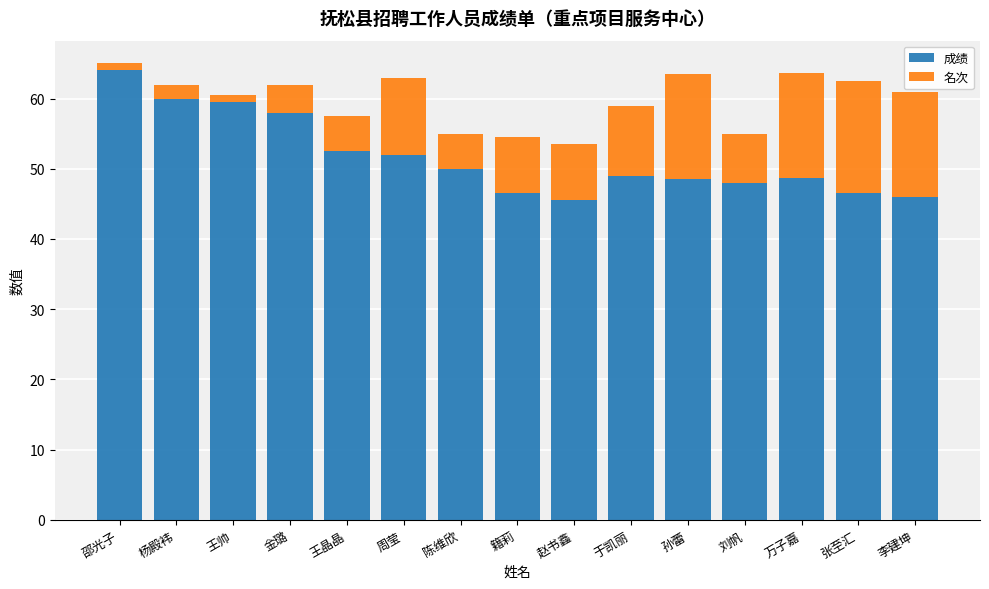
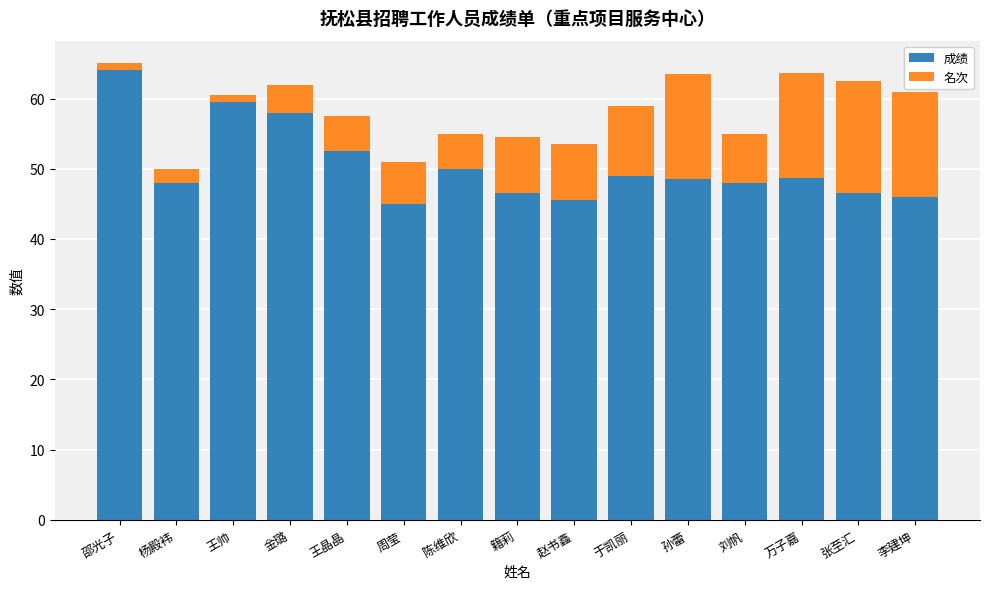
  {
    "成绩": {
      "邵光子": 64,
-     "杨殿袆": 60,
+     "杨殿袆": 48,
      "王帅": 60,
      "金璐": 58,
      "王晶晶": 53,
-     "周莹": 52,
+     "周莹": 45,
      "陈维欣": 50,
      "籍莉": 47,
      "赵书鑫": 46,
      "于凯丽": 49,
      "孙蕾": 49,
      "刘帆": 48,
      "万子嘉": 49,
      "张至汇": 47,
      "李建坤": 46
    },
    "名次": {
      "邵光子": 1,
      "杨殿袆": 2,
      "王帅": 1,
      "金璐": 4,
      "王晶晶": 5,
-     "周莹": 11,
+     "周莹": 6,
      "陈维欣": 5,
      "籍莉": 8,
      "赵书鑫": 8,
      "于凯丽": 10,
      "孙蕾": 15,
      "刘帆": 7,
      "万子嘉": 15,
      "张至汇": 16,
      "李建坤": 15
    }
  }
